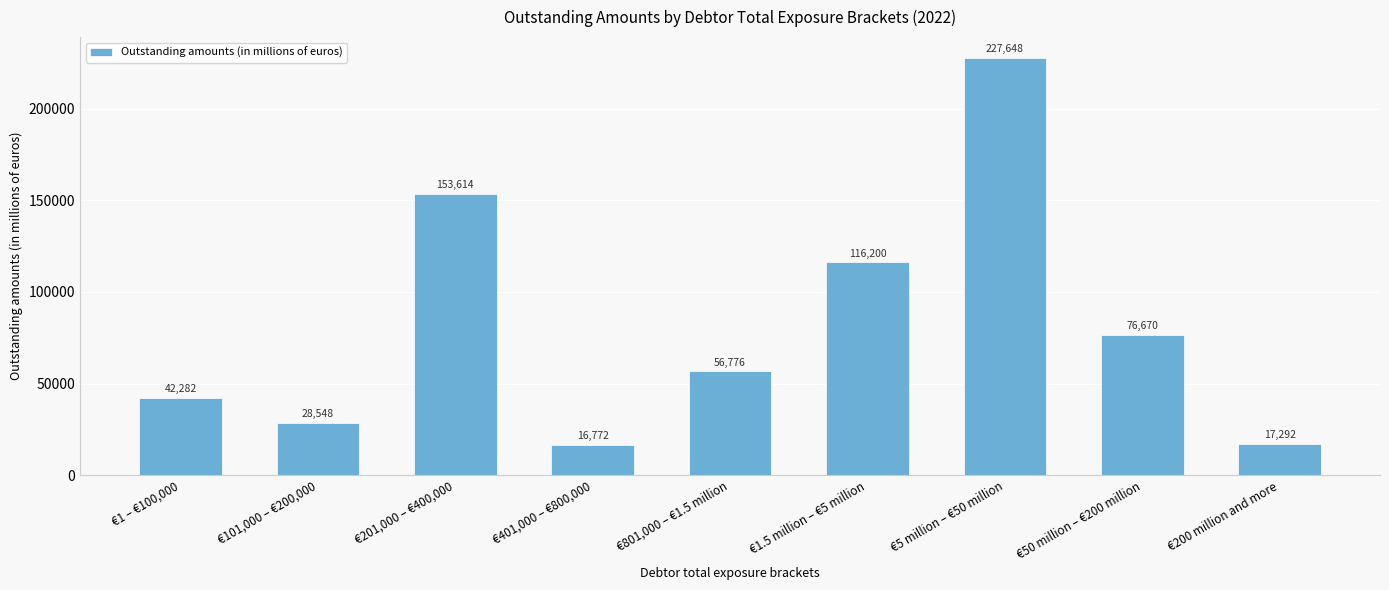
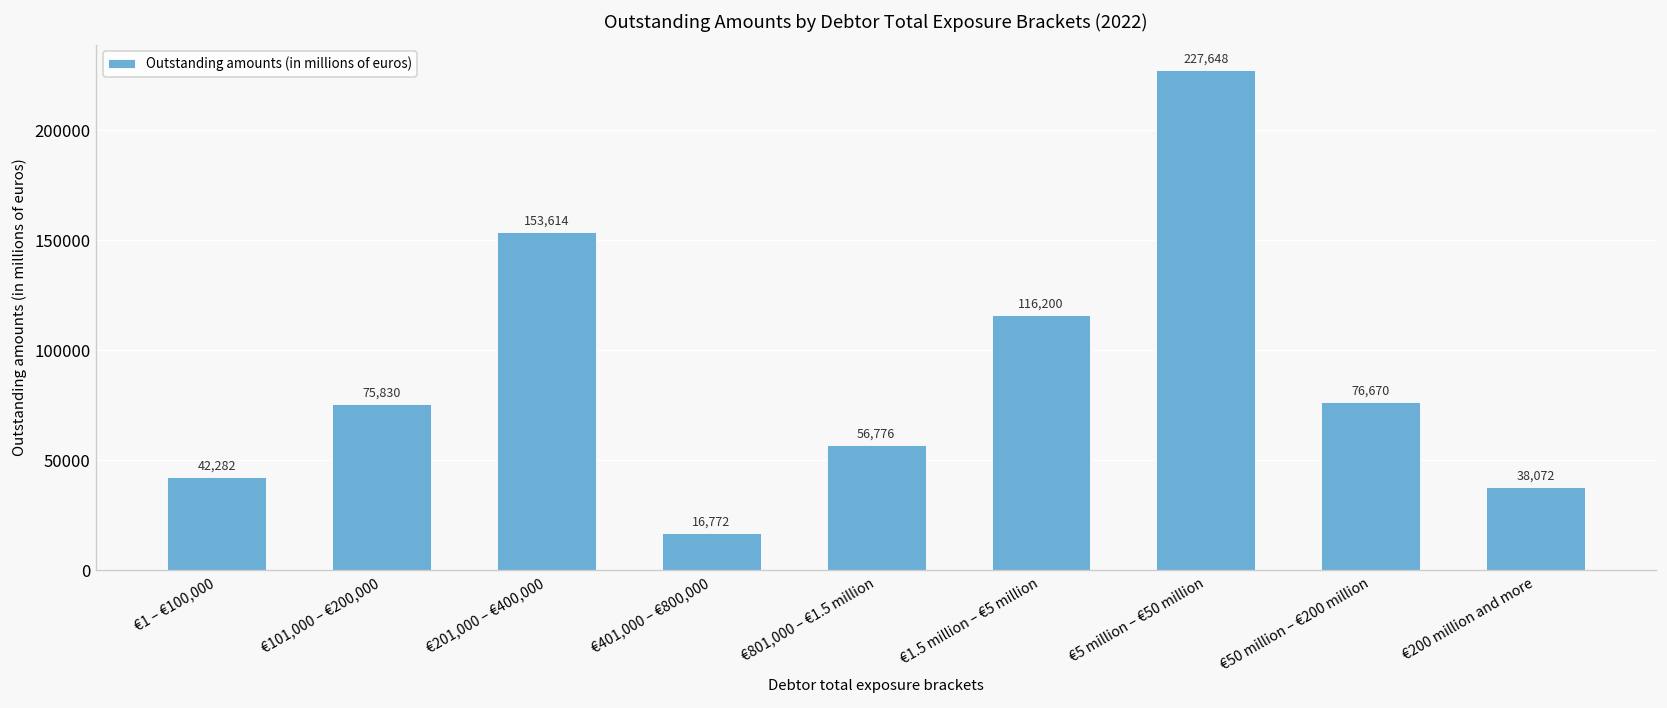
  {
    "€1 – €100,000": "42,282",
-   "€101,000 – €200,000": "28,548",
+   "€101,000 – €200,000": "75,830",
    "€201,000 – €400,000": "153,614",
    "€401,000 – €800,000": "16,772",
    "€801,000 – €1.5 million": "56,776",
    "€1.5 million – €5 million": "116,200",
    "€5 million – €50 million": "227,648",
    "€50 million – €200 million": "76,670",
-   "€200 million and more": "17,292"
+   "€200 million and more": "38,072"
  }
